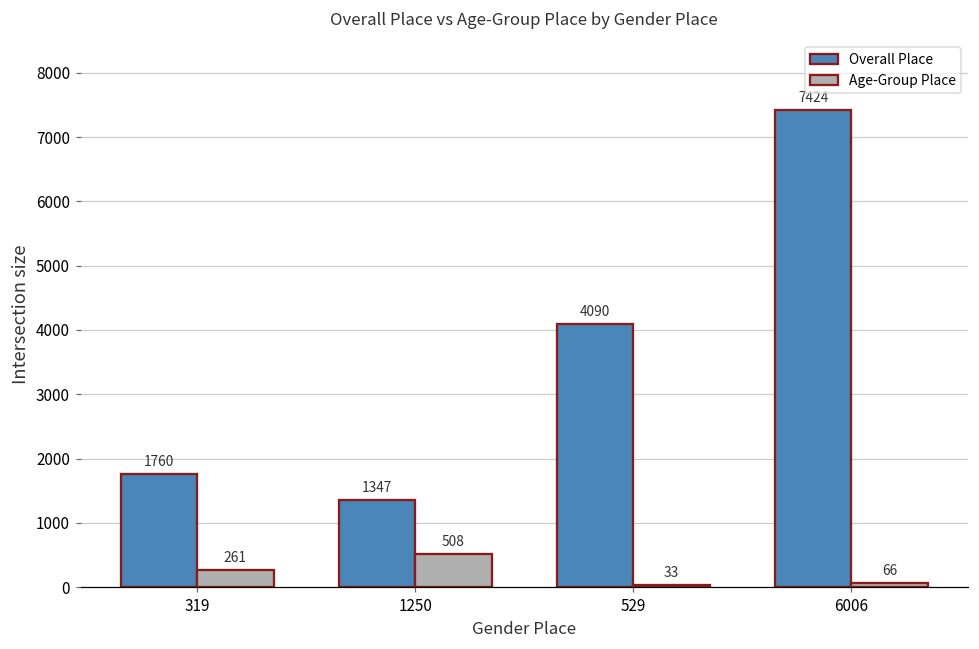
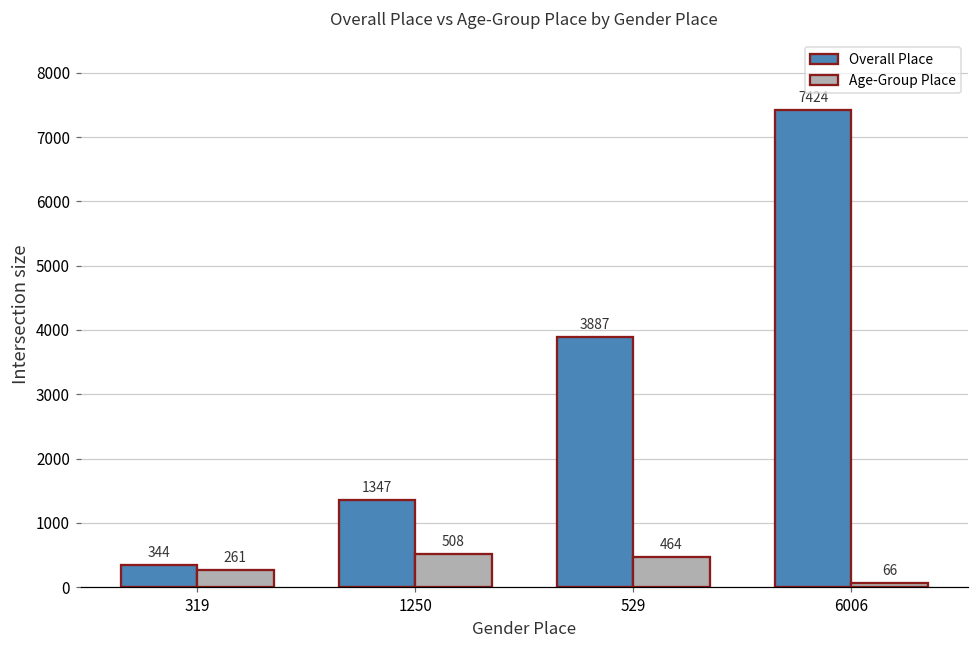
  {
    "Overall Place": {
-     "319": 1760,
+     "319": 344,
      "1250": 1347,
-     "529": 4090
+     "529": 3887
    },
    "Age-Group Place": {
      "319": 261,
      "1250": 508,
-     "529": 33,
+     "529": 464,
      "6006": 66
    }
  }
